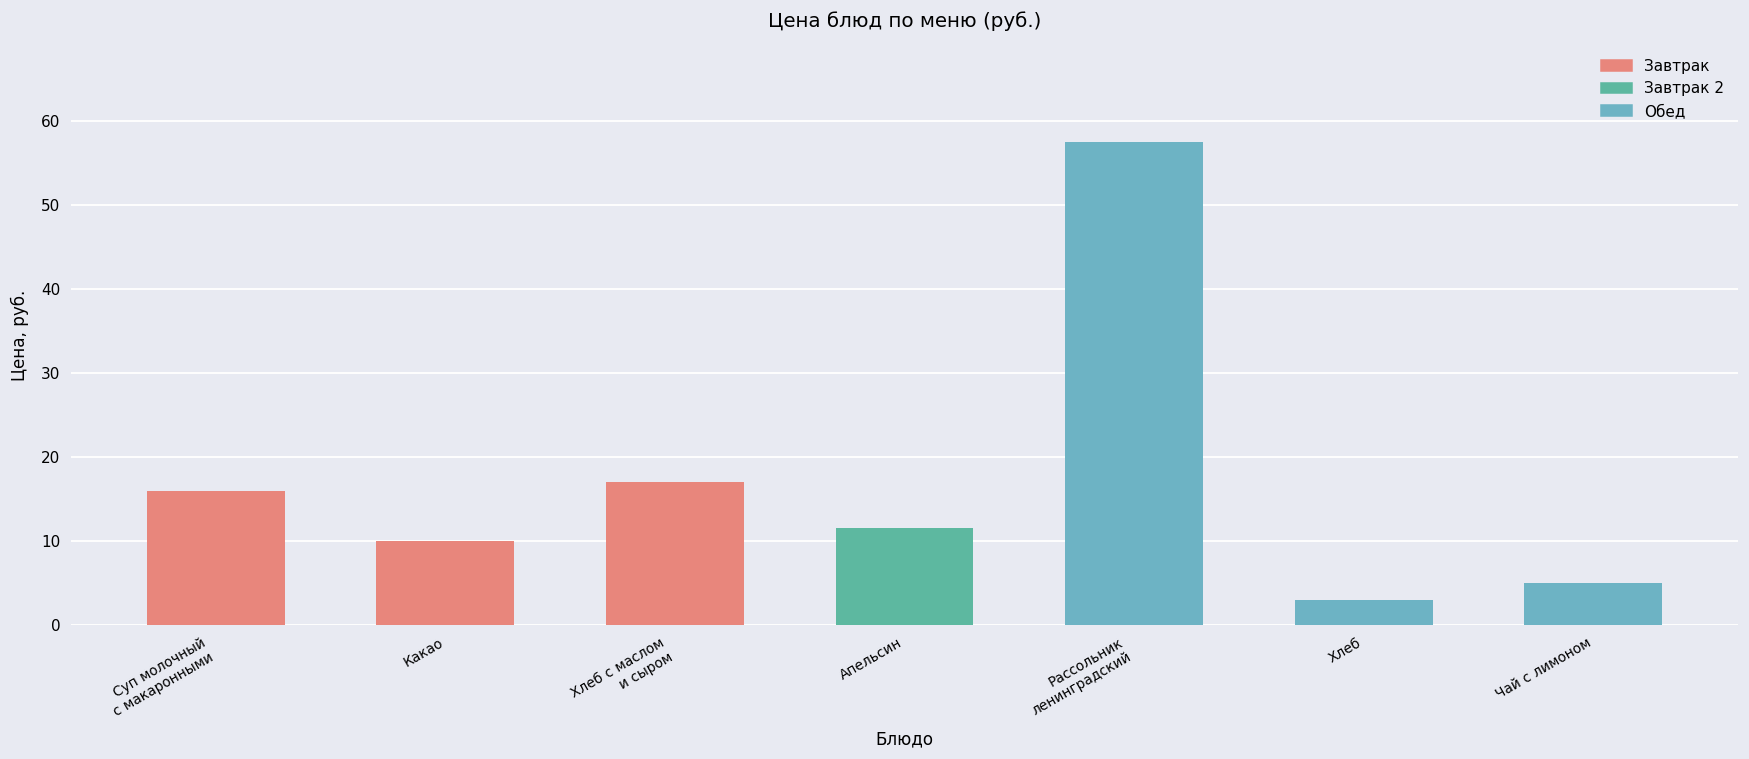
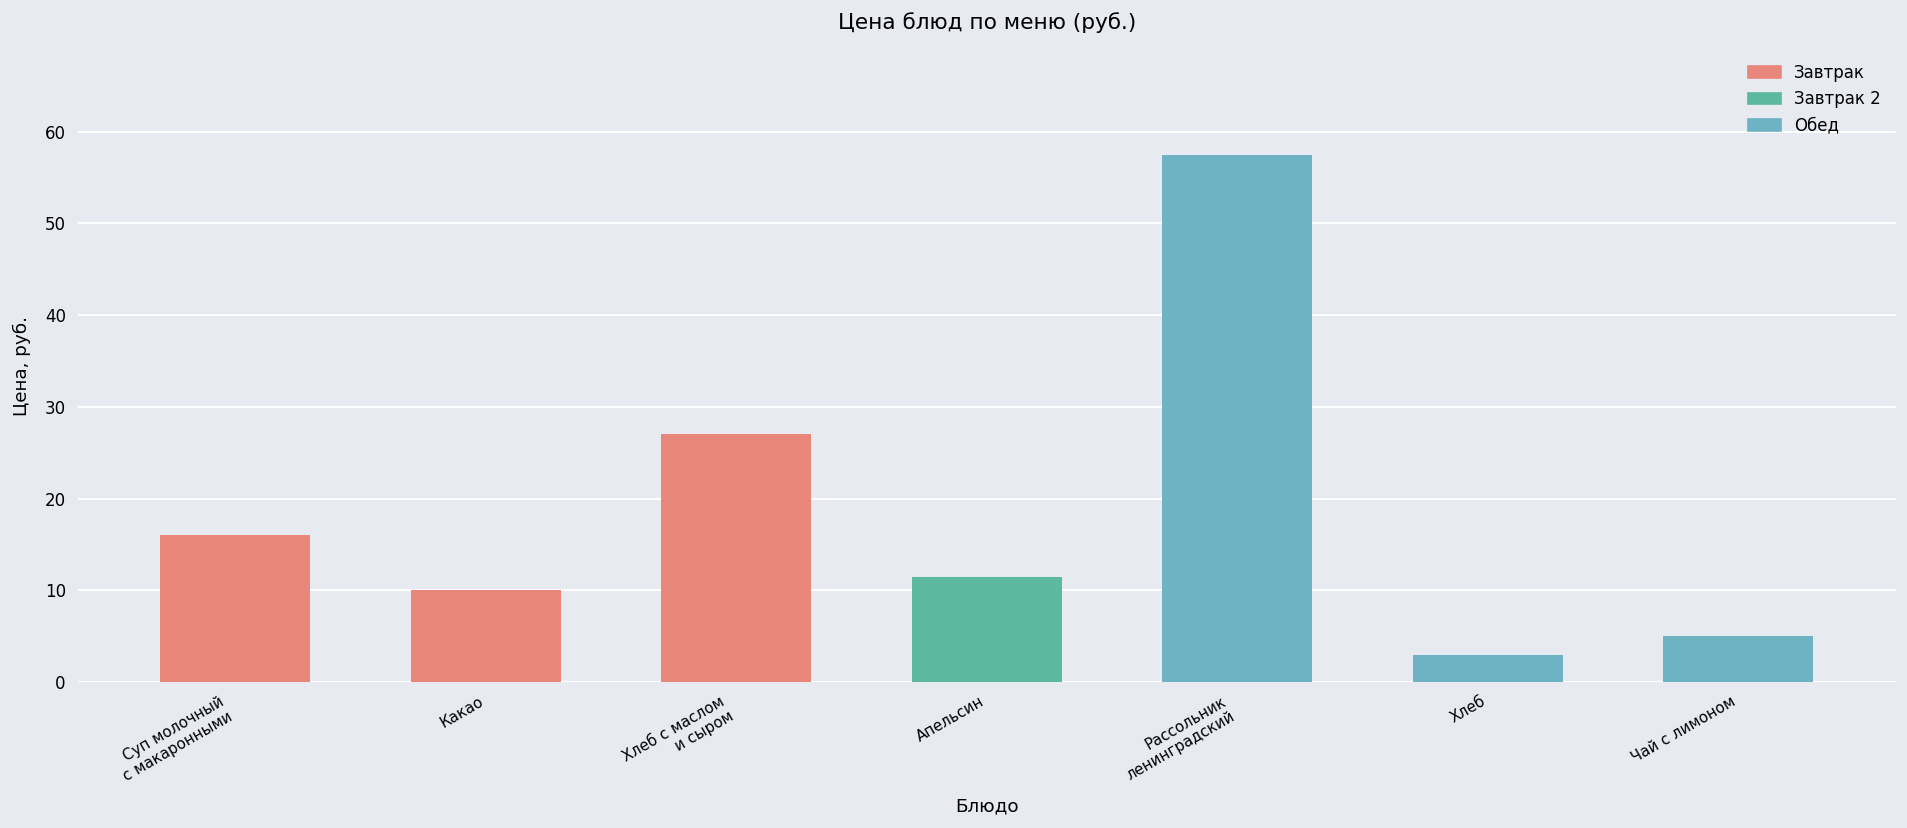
  {
    "Суп молочный с макаронными": 16,
    "Какао": 10,
-   "Хлеб с маслом и сыром": 17,
+   "Хлеб с маслом и сыром": 27,
    "Апельсин": 12,
    "Рассольник ленинградский": 58,
    "Хлеб": 3,
    "Чай с лимоном": 5
  }
